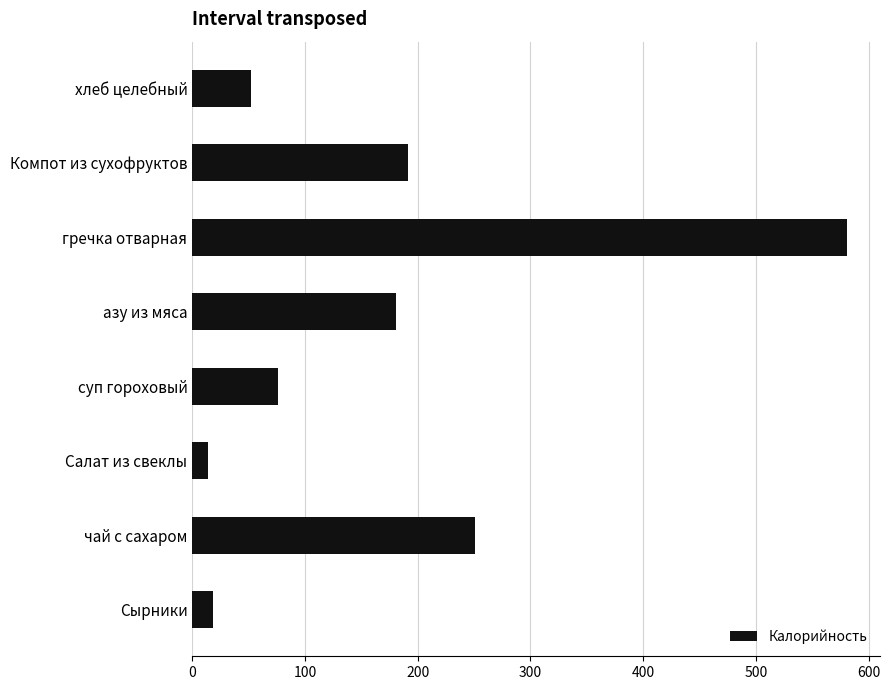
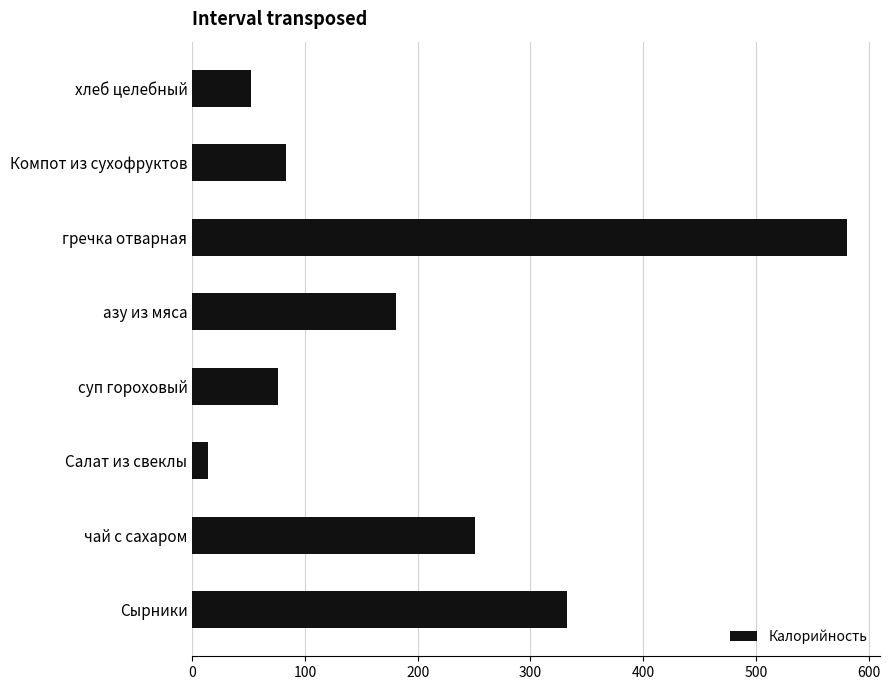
  {
    "хлеб целебный": 52,
-   "Компот из сухофруктов": 191,
+   "Компот из сухофруктов": 83,
    "гречка отварная": 581,
    "азу из мяса": 181,
    "суп гороховый": 76,
    "Салат из свеклы": 14,
    "чай с сахаром": 251,
-   "Сырники": 18
+   "Сырники": 332
  }
